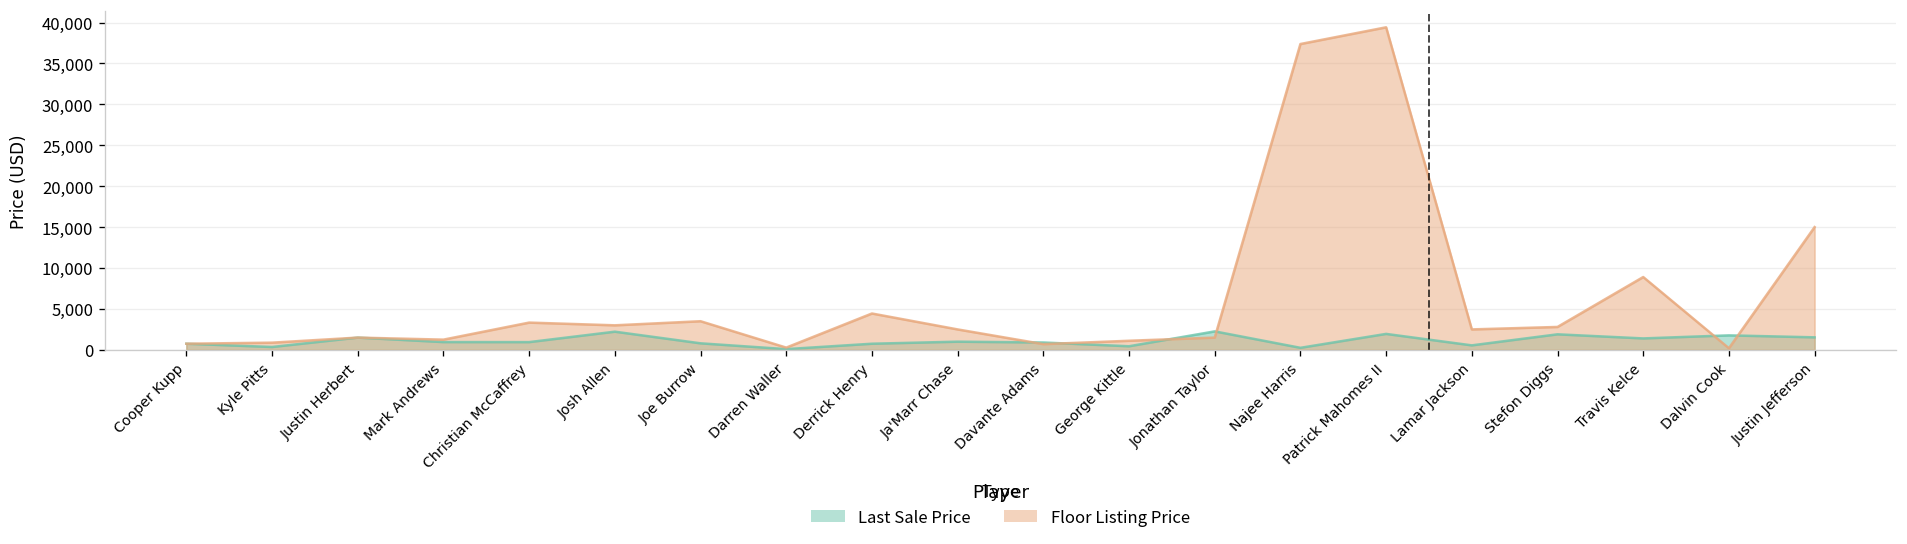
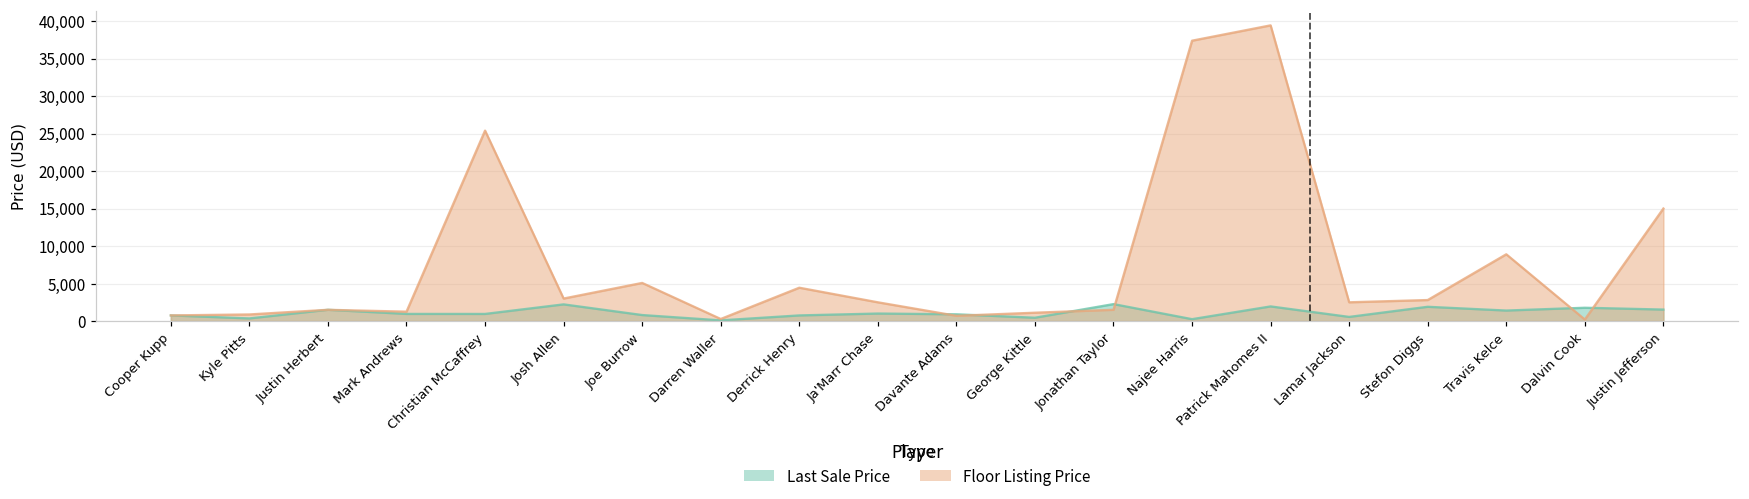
  {
    "Last Sale Price": {
      "Kyle Pitts": "0",
      "Christian McCaffrey": "1,000",
      "Josh Allen": "2,000",
      "Joe Burrow": "1,000",
      "Derrick Henry": "1,000",
      "Ja'Marr Chase": "1,000",
      "George Kittle": "0",
      "Jonathan Taylor": "2,000",
      "Najee Harris": "0",
      "Patrick Mahomes II": "2,000",
      "Lamar Jackson": "1,000",
      "Stefon Diggs": "2,000",
      "Travis Kelce": "1,000",
      "Dalvin Cook": "2,000",
      "Justin Jefferson": "2,000"
    },
    "Floor Listing Price": {
      "Kyle Pitts": "1,000",
-     "Christian McCaffrey": "3,000",
+     "Christian McCaffrey": "25,000",
      "Josh Allen": "3,000",
-     "Joe Burrow": "4,000",
+     "Joe Burrow": "5,000",
      "Derrick Henry": "4,000",
      "Ja'Marr Chase": "2,000",
      "George Kittle": "1,000",
      "Jonathan Taylor": "2,000",
      "Najee Harris": "37,000",
      "Patrick Mahomes II": "39,000",
      "Lamar Jackson": "3,000",
      "Stefon Diggs": "3,000",
      "Travis Kelce": "9,000",
      "Dalvin Cook": "0",
      "Justin Jefferson": "15,000"
    }
  }
